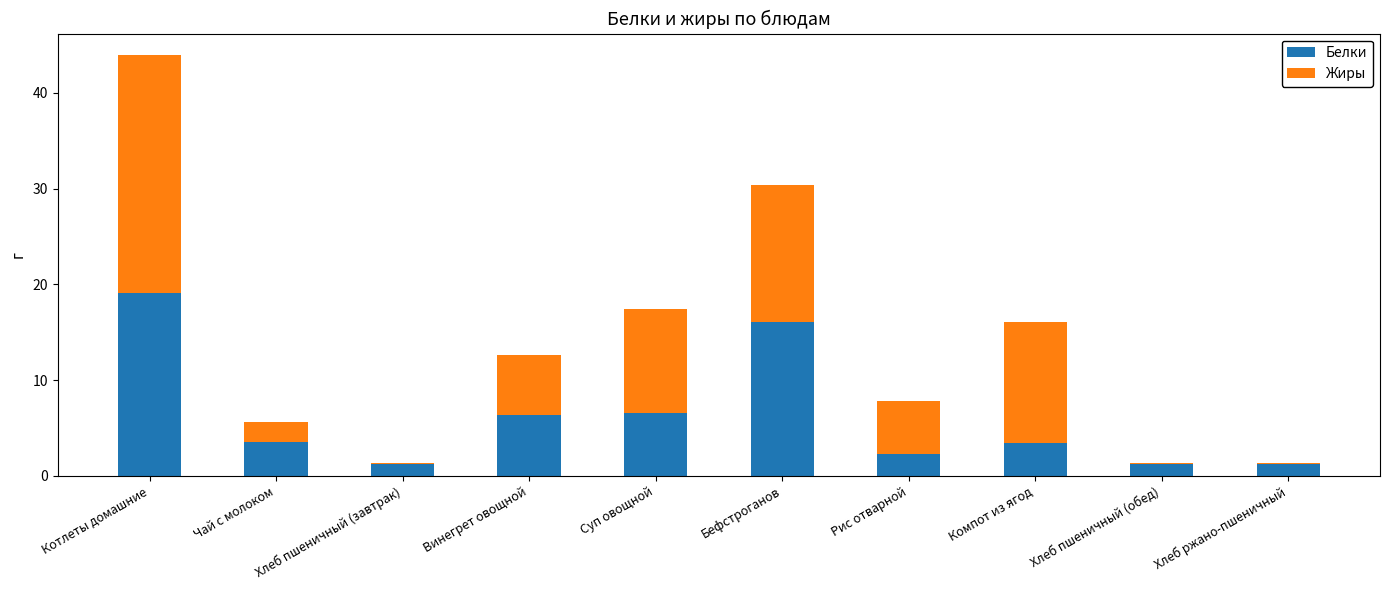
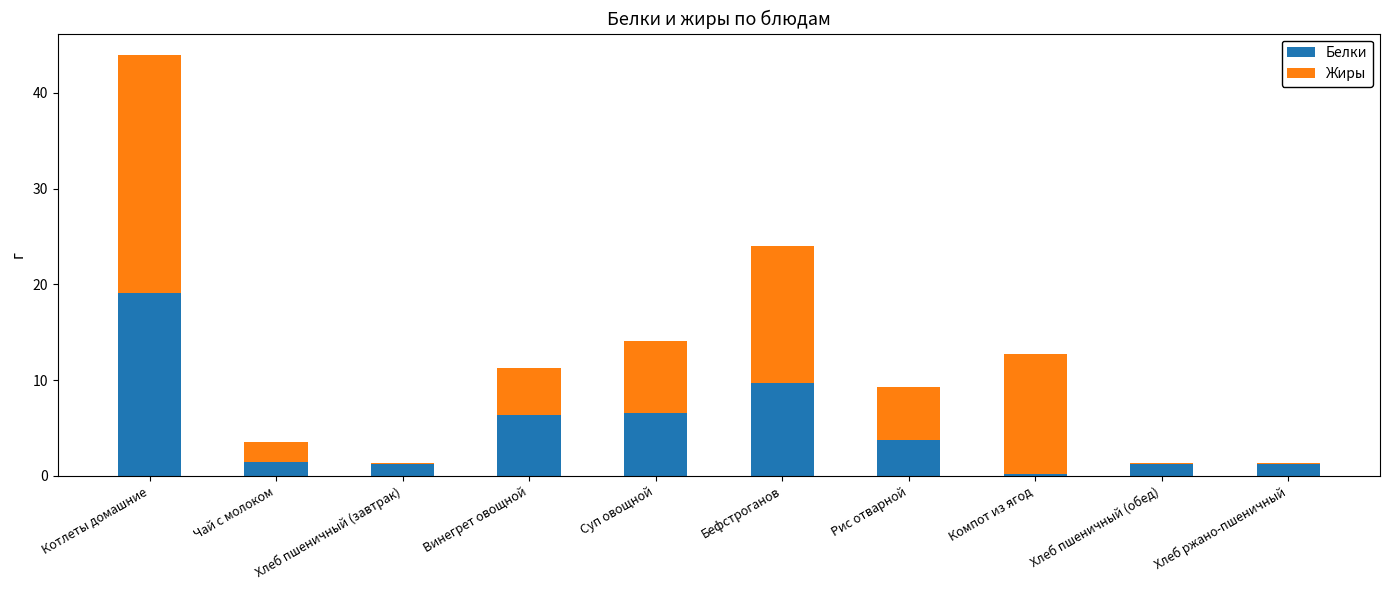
  {
    "Белки": {
      "Котлеты домашние": 19,
-     "Чай с молоком": 4,
+     "Чай с молоком": 1,
      "Хлеб пшеничный (завтрак)": 1,
      "Винегрет овощной": 6,
      "Суп овощной": 7,
-     "Бефстроганов": 16,
-     "Рис отварной": 2,
-     "Компот из ягод": 3,
+     "Бефстроганов": 10,
+     "Рис отварной": 4,
+     "Компот из ягод": 0,
      "Хлеб пшеничный (обед)": 1,
      "Хлеб ржано-пшеничный": 1
    },
    "Жиры": {
      "Котлеты домашние": 25,
      "Чай с молоком": 2,
-     "Винегрет овощной": 6,
-     "Суп овощной": 11,
+     "Винегрет овощной": 5,
+     "Суп овощной": 8,
      "Бефстроганов": 14,
      "Рис отварной": 5,
      "Компот из ягод": 13
    }
  }
